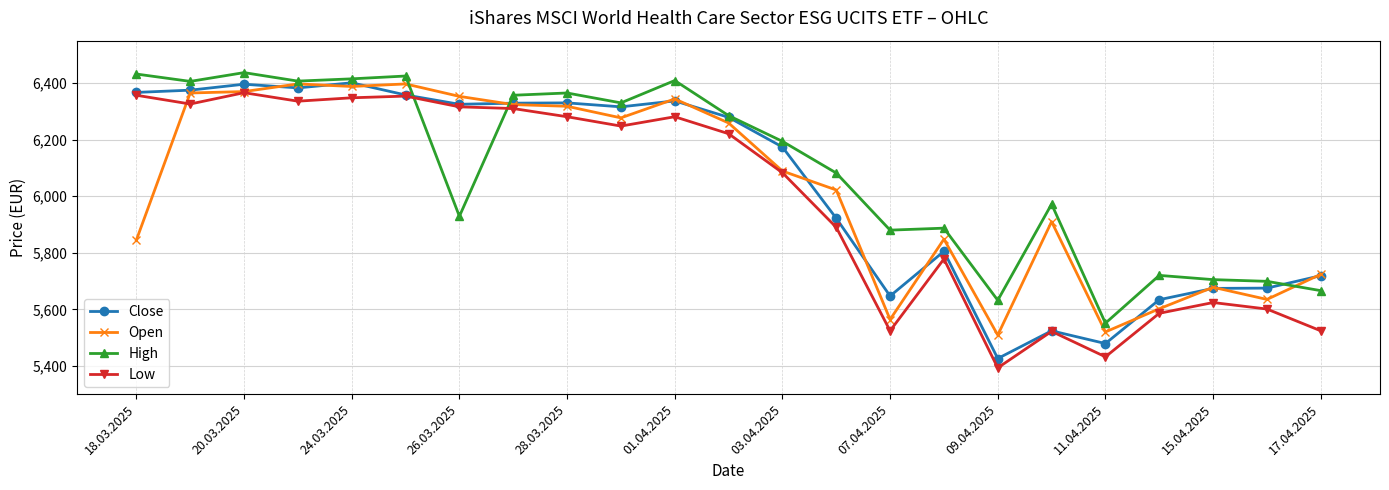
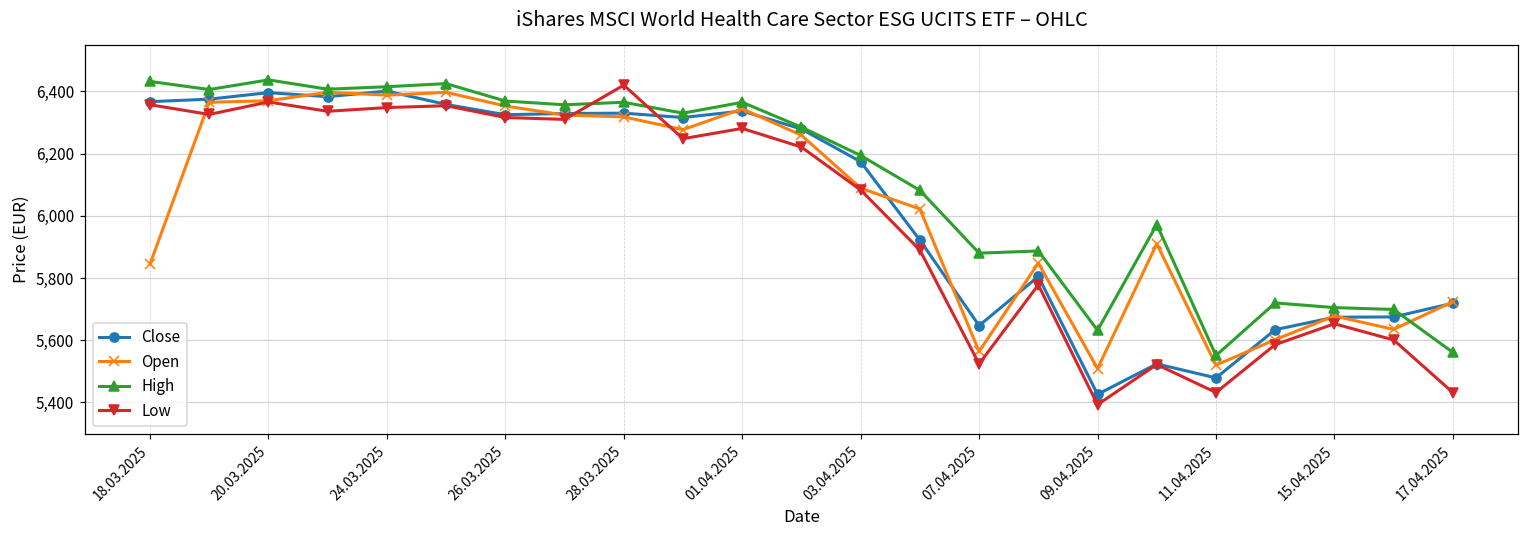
  {
    "Close": {
      "18.03.2025": "6,370",
      "20.03.2025": "6,400",
      "24.03.2025": "6,400",
      "28.03.2025": "6,330",
      "03.04.2025": "6,170",
      "07.04.2025": "5,650",
      "09.04.2025": "5,430",
      "11.04.2025": "5,480"
    },
    "Open": {
      "18.03.2025": "5,850",
      "24.03.2025": "6,390",
      "26.03.2025": "6,350",
      "28.03.2025": "6,320",
      "07.04.2025": "5,560",
      "09.04.2025": "5,510",
      "11.04.2025": "5,520"
    },
    "High": {
      "18.03.2025": "6,430",
      "20.03.2025": "6,440",
      "24.03.2025": "6,420",
-     "26.03.2025": "5,930",
+     "26.03.2025": "6,370",
      "28.03.2025": "6,370",
-     "01.04.2025": "6,410",
+     "01.04.2025": "6,370",
      "03.04.2025": "6,190",
      "07.04.2025": "5,880",
      "09.04.2025": "5,630",
      "11.04.2025": "5,550",
      "15.04.2025": "5,710",
-     "17.04.2025": "5,670"
+     "17.04.2025": "5,560"
    },
    "Low": {
      "18.03.2025": "6,360",
      "24.03.2025": "6,350",
-     "28.03.2025": "6,280",
+     "28.03.2025": "6,420",
      "01.04.2025": "6,280",
      "07.04.2025": "5,520",
      "09.04.2025": "5,390",
      "11.04.2025": "5,430",
-     "15.04.2025": "5,620",
-     "17.04.2025": "5,520"
+     "15.04.2025": "5,650",
+     "17.04.2025": "5,430"
    }
  }
